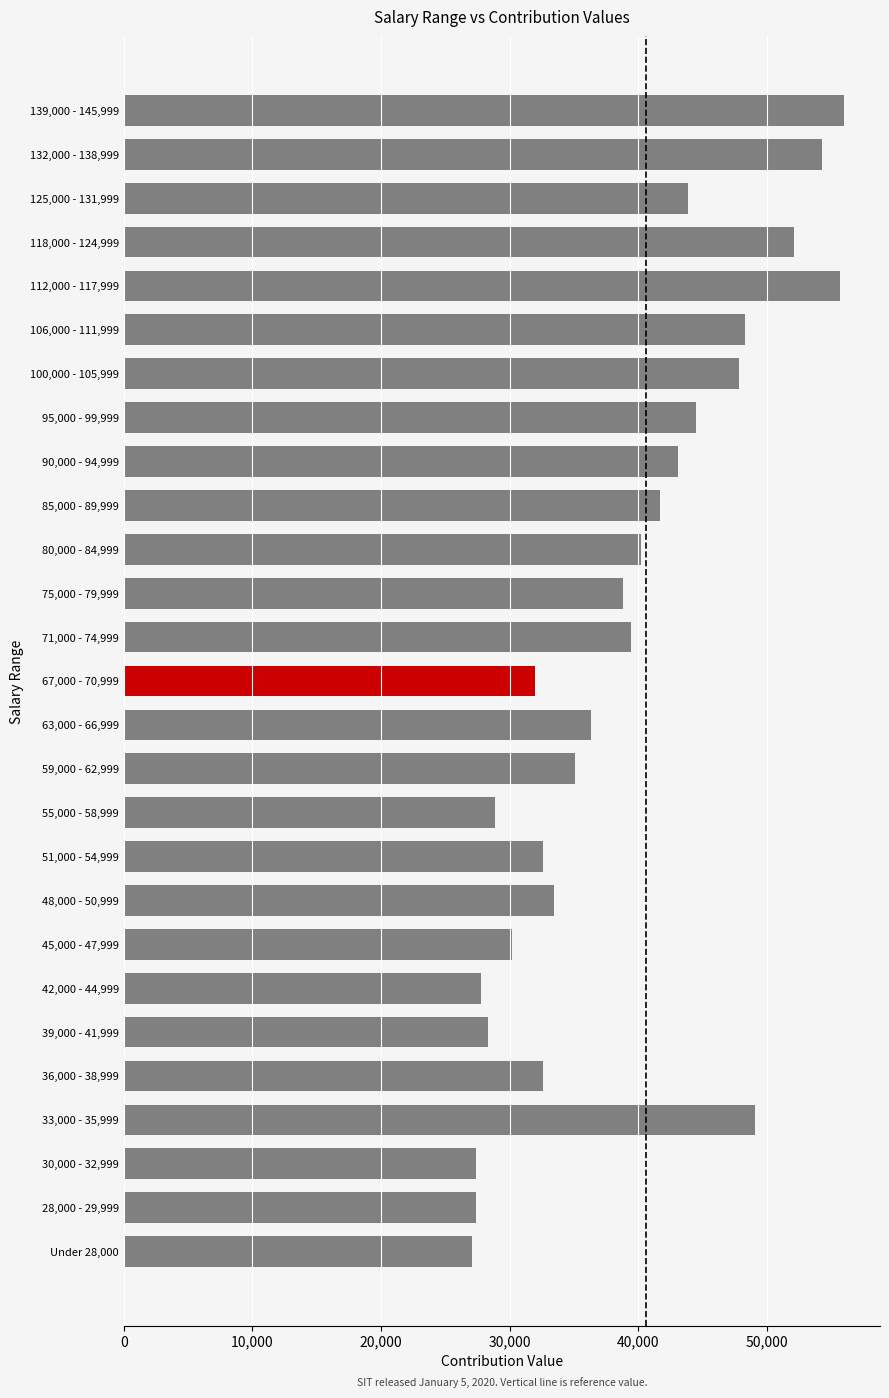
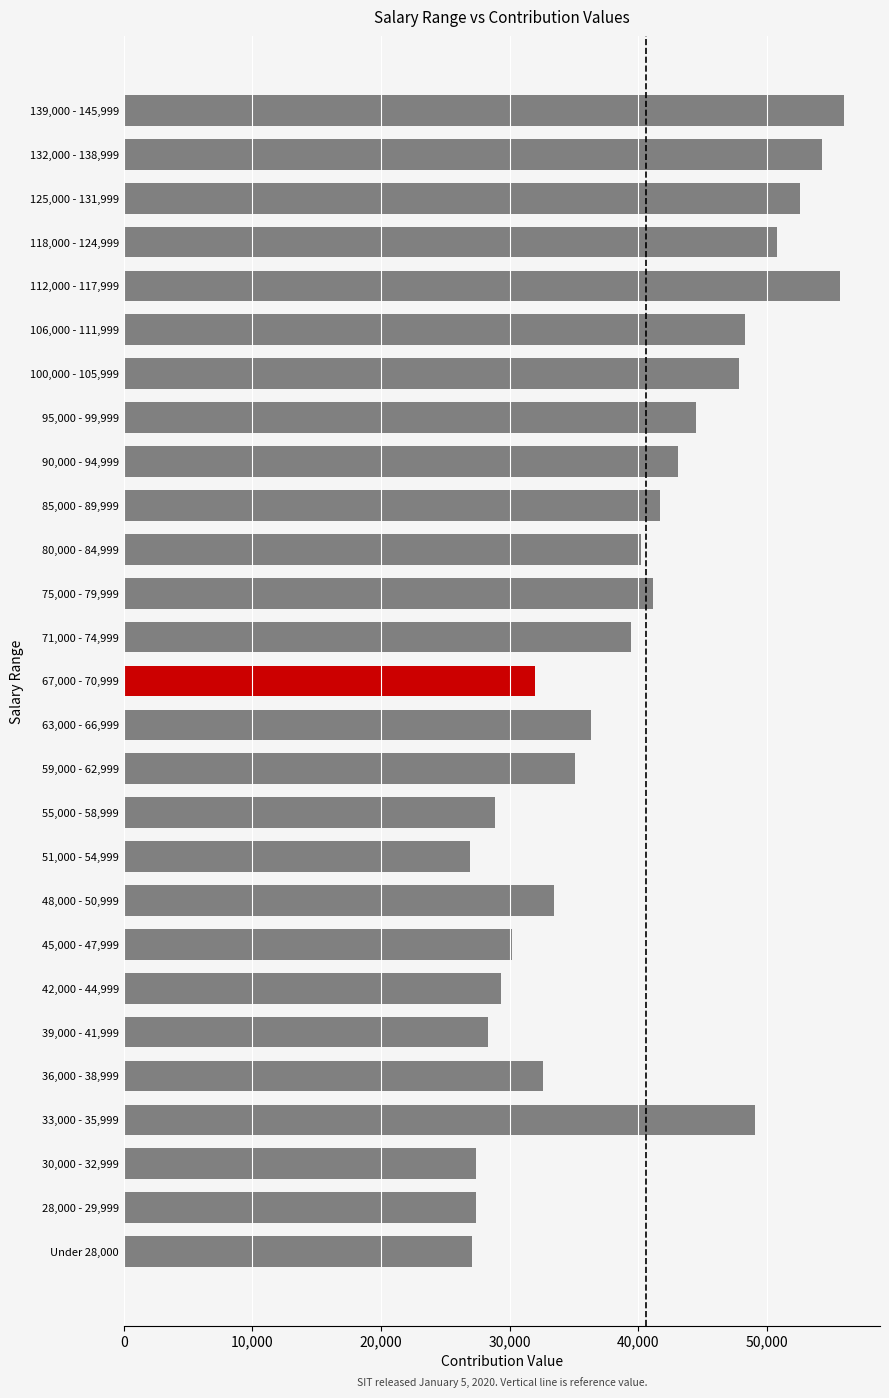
  {
    "139,000 - 145,999": "56,000",
    "132,000 - 138,999": "54,300",
-   "125,000 - 131,999": "43,900",
-   "118,000 - 124,999": "52,100",
+   "125,000 - 131,999": "52,600",
+   "118,000 - 124,999": "50,800",
    "112,000 - 117,999": "55,700",
    "106,000 - 111,999": "48,300",
    "100,000 - 105,999": "47,900",
    "95,000 - 99,999": "44,500",
    "90,000 - 94,999": "43,100",
    "85,000 - 89,999": "41,700",
    "80,000 - 84,999": "40,200",
-   "75,000 - 79,999": "38,800",
+   "75,000 - 79,999": "41,200",
    "71,000 - 74,999": "39,500",
    "67,000 - 70,999": "32,000",
    "63,000 - 66,999": "36,300",
    "59,000 - 62,999": "35,100",
    "55,000 - 58,999": "28,900",
-   "51,000 - 54,999": "32,600",
+   "51,000 - 54,999": "27,000",
    "48,000 - 50,999": "33,500",
    "45,000 - 47,999": "30,200",
-   "42,000 - 44,999": "27,700",
+   "42,000 - 44,999": "29,300",
    "39,000 - 41,999": "28,300",
    "36,000 - 38,999": "32,600",
    "33,000 - 35,999": "49,100",
    "30,000 - 32,999": "27,400",
    "28,000 - 29,999": "27,400",
    "Under 28,000": "27,100"
  }
